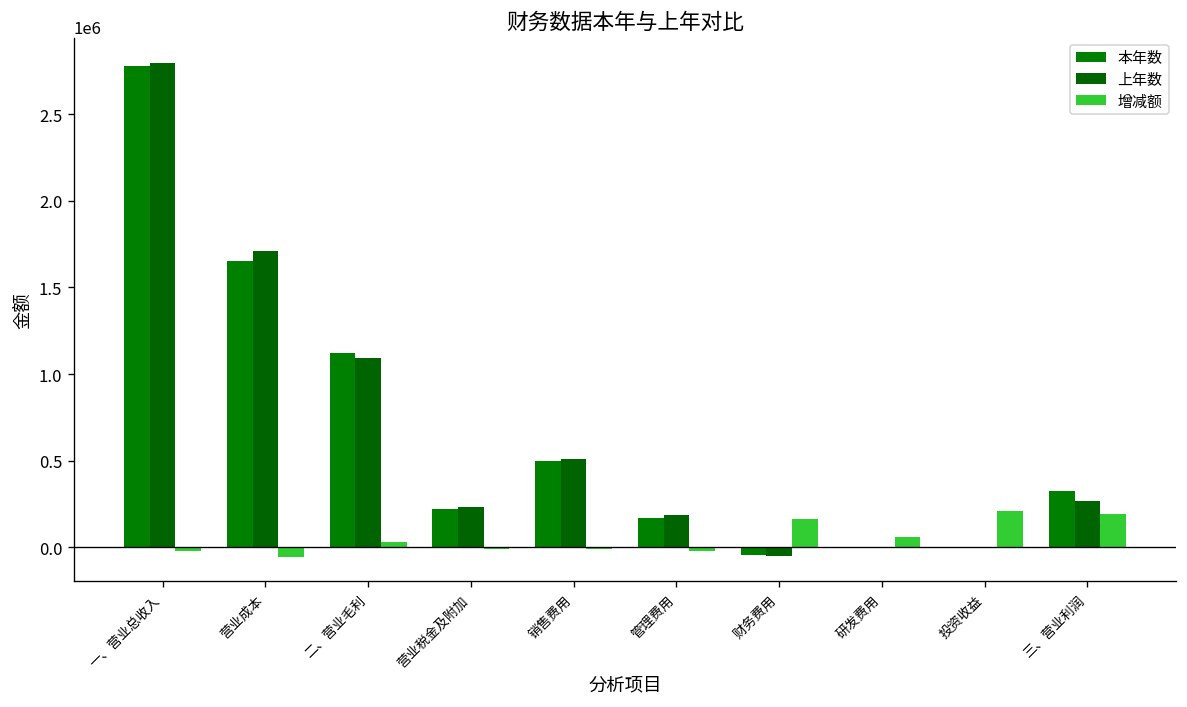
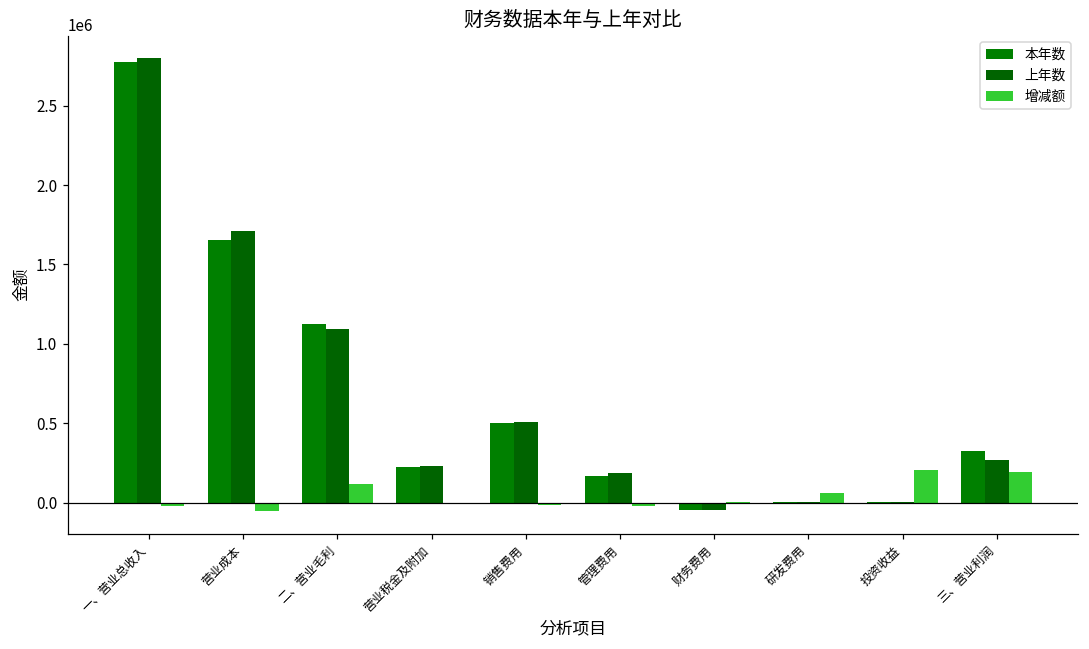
  {
    "增减额": {
      "一、营业总收入": -20000,
      "营业成本": -50000,
-     "二、营业毛利": 30000,
+     "二、营业毛利": 110000,
      "管理费用": -20000,
-     "财务费用": 170000,
+     "财务费用": 0,
      "研发费用": 60000,
      "投资收益": 210000,
      "三、营业利润": 190000
    }
  }
